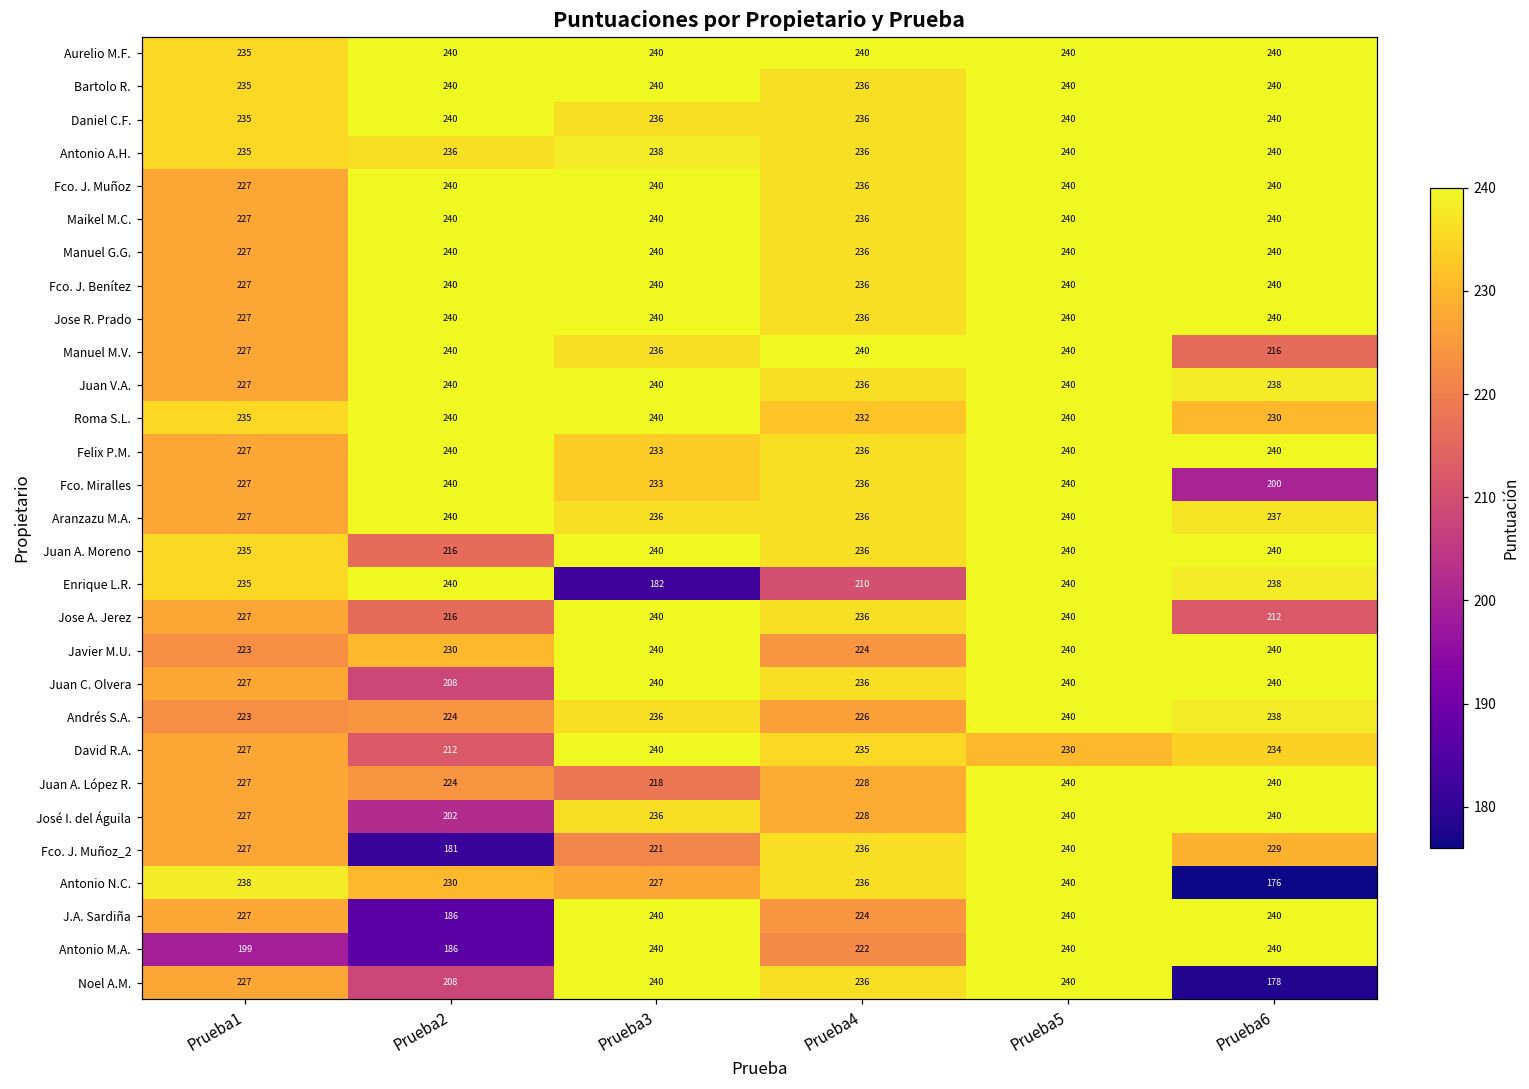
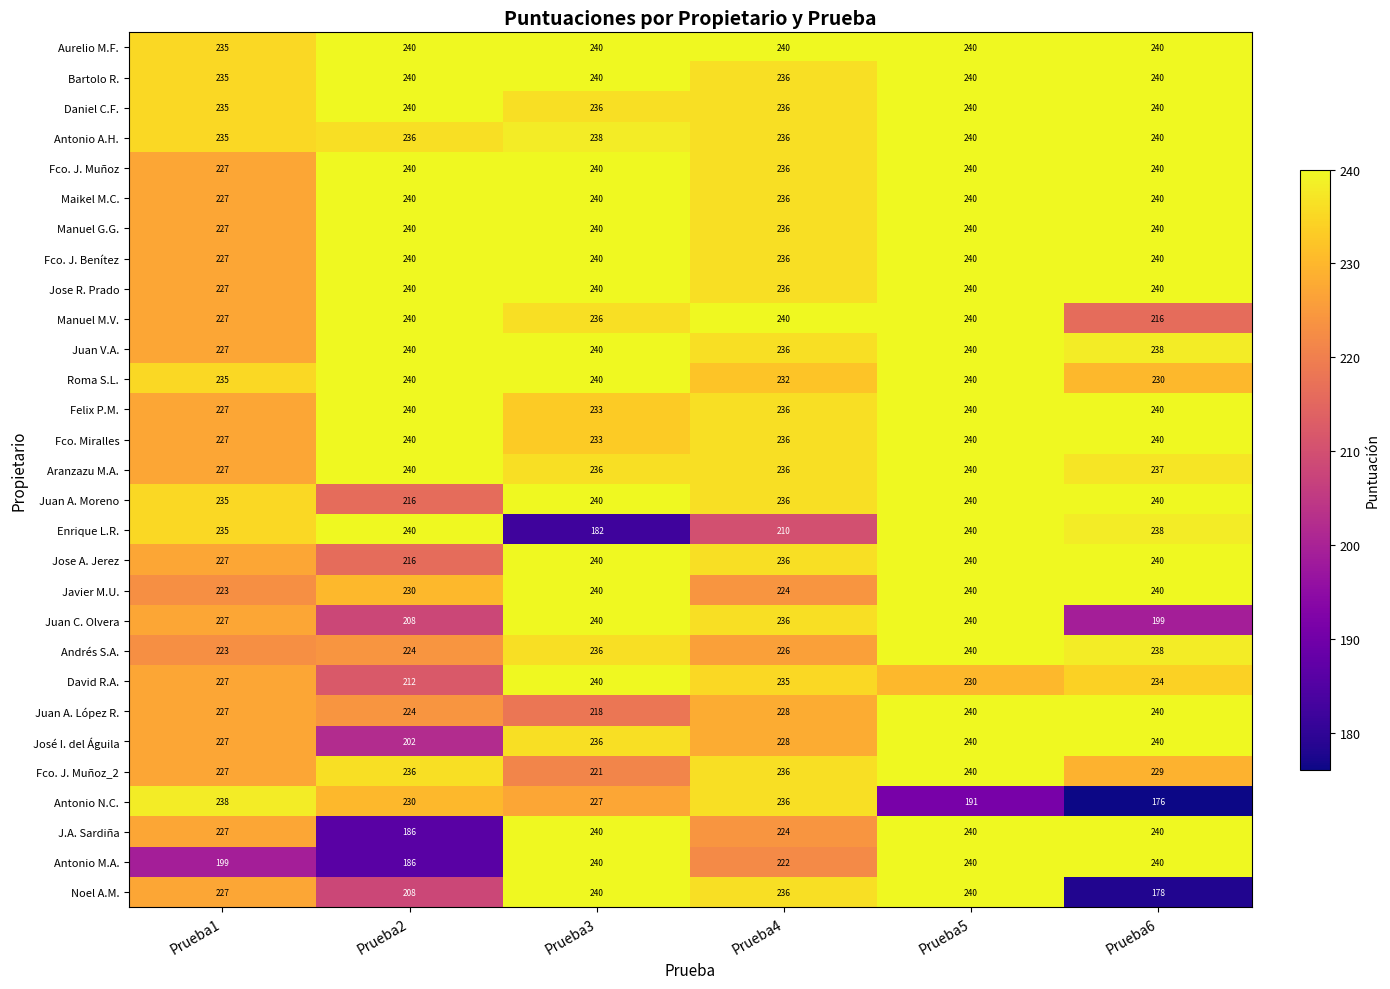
  {
    "Aurelio M.F.": {
      "Prueba1": 235,
      "Prueba2": 240,
      "Prueba3": 240,
      "Prueba4": 240,
      "Prueba5": 240,
      "Prueba6": 240
    },
    "Bartolo R.": {
      "Prueba1": 235,
      "Prueba2": 240,
      "Prueba3": 240,
      "Prueba4": 236,
      "Prueba5": 240,
      "Prueba6": 240
    },
    "Daniel C.F.": {
      "Prueba1": 235,
      "Prueba2": 240,
      "Prueba3": 236,
      "Prueba4": 236,
      "Prueba5": 240,
      "Prueba6": 240
    },
    "Antonio A.H.": {
      "Prueba1": 235,
      "Prueba2": 236,
      "Prueba3": 238,
      "Prueba4": 236,
      "Prueba5": 240,
      "Prueba6": 240
    },
    "Fco. J. Muñoz": {
      "Prueba1": 227,
      "Prueba2": 240,
      "Prueba3": 240,
      "Prueba4": 236,
      "Prueba5": 240,
      "Prueba6": 240
    },
    "Maikel M.C.": {
      "Prueba1": 227,
      "Prueba2": 240,
      "Prueba3": 240,
      "Prueba4": 236,
      "Prueba5": 240,
      "Prueba6": 240
    },
    "Manuel G.G.": {
      "Prueba1": 227,
      "Prueba2": 240,
      "Prueba3": 240,
      "Prueba4": 236,
      "Prueba5": 240,
      "Prueba6": 240
    },
    "Fco. J. Benítez": {
      "Prueba1": 227,
      "Prueba2": 240,
      "Prueba3": 240,
      "Prueba4": 236,
      "Prueba5": 240,
      "Prueba6": 240
    },
    "Jose R. Prado": {
      "Prueba1": 227,
      "Prueba2": 240,
      "Prueba3": 240,
      "Prueba4": 236,
      "Prueba5": 240,
      "Prueba6": 240
    },
    "Manuel M.V.": {
      "Prueba1": 227,
      "Prueba2": 240,
      "Prueba3": 236,
      "Prueba4": 240,
      "Prueba5": 240,
      "Prueba6": 216
    },
    "Juan V.A.": {
      "Prueba1": 227,
      "Prueba2": 240,
      "Prueba3": 240,
      "Prueba4": 236,
      "Prueba5": 240,
      "Prueba6": 238
    },
    "Roma S.L.": {
      "Prueba1": 235,
      "Prueba2": 240,
      "Prueba3": 240,
      "Prueba4": 232,
      "Prueba5": 240,
      "Prueba6": 230
    },
    "Felix P.M.": {
      "Prueba1": 227,
      "Prueba2": 240,
      "Prueba3": 233,
      "Prueba4": 236,
      "Prueba5": 240,
      "Prueba6": 240
    },
    "Fco. Miralles": {
      "Prueba1": 227,
      "Prueba2": 240,
      "Prueba3": 233,
      "Prueba4": 236,
      "Prueba5": 240,
-     "Prueba6": 200
+     "Prueba6": 240
    },
    "Aranzazu M.A.": {
      "Prueba1": 227,
      "Prueba2": 240,
      "Prueba3": 236,
      "Prueba4": 236,
      "Prueba5": 240,
      "Prueba6": 237
    },
    "Juan A. Moreno": {
      "Prueba1": 235,
      "Prueba2": 216,
      "Prueba3": 240,
      "Prueba4": 236,
      "Prueba5": 240,
      "Prueba6": 240
    },
    "Enrique L.R.": {
      "Prueba1": 235,
      "Prueba2": 240,
      "Prueba3": 182,
      "Prueba4": 210,
      "Prueba5": 240,
      "Prueba6": 238
    },
    "Jose A. Jerez": {
      "Prueba1": 227,
      "Prueba2": 216,
      "Prueba3": 240,
      "Prueba4": 236,
      "Prueba5": 240,
-     "Prueba6": 212
+     "Prueba6": 240
    },
    "Javier M.U.": {
      "Prueba1": 223,
      "Prueba2": 230,
      "Prueba3": 240,
      "Prueba4": 224,
      "Prueba5": 240,
      "Prueba6": 240
    },
    "Juan C. Olvera": {
      "Prueba1": 227,
      "Prueba2": 208,
      "Prueba3": 240,
      "Prueba4": 236,
      "Prueba5": 240,
-     "Prueba6": 240
+     "Prueba6": 199
    },
    "Andrés S.A.": {
      "Prueba1": 223,
      "Prueba2": 224,
      "Prueba3": 236,
      "Prueba4": 226,
      "Prueba5": 240,
      "Prueba6": 238
    },
    "David R.A.": {
      "Prueba1": 227,
      "Prueba2": 212,
      "Prueba3": 240,
      "Prueba4": 235,
      "Prueba5": 230,
      "Prueba6": 234
    },
    "Juan A. López R.": {
      "Prueba1": 227,
      "Prueba2": 224,
      "Prueba3": 218,
      "Prueba4": 228,
      "Prueba5": 240,
      "Prueba6": 240
    },
    "José I. del Águila": {
      "Prueba1": 227,
      "Prueba2": 202,
      "Prueba3": 236,
      "Prueba4": 228,
      "Prueba5": 240,
      "Prueba6": 240
    },
    "Fco. J. Muñoz_2": {
      "Prueba1": 227,
-     "Prueba2": 181,
+     "Prueba2": 236,
      "Prueba3": 221,
      "Prueba4": 236,
      "Prueba5": 240,
      "Prueba6": 229
    },
    "Antonio N.C.": {
      "Prueba1": 238,
      "Prueba2": 230,
      "Prueba3": 227,
      "Prueba4": 236,
-     "Prueba5": 240,
+     "Prueba5": 191,
      "Prueba6": 176
    },
    "J.A. Sardiña": {
      "Prueba1": 227,
      "Prueba2": 186,
      "Prueba3": 240,
      "Prueba4": 224,
      "Prueba5": 240,
      "Prueba6": 240
    },
    "Antonio M.A.": {
      "Prueba1": 199,
      "Prueba2": 186,
      "Prueba3": 240,
      "Prueba4": 222,
      "Prueba5": 240,
      "Prueba6": 240
    },
    "Noel A.M.": {
      "Prueba1": 227,
      "Prueba2": 208,
      "Prueba3": 240,
      "Prueba4": 236,
      "Prueba5": 240,
      "Prueba6": 178
    }
  }
